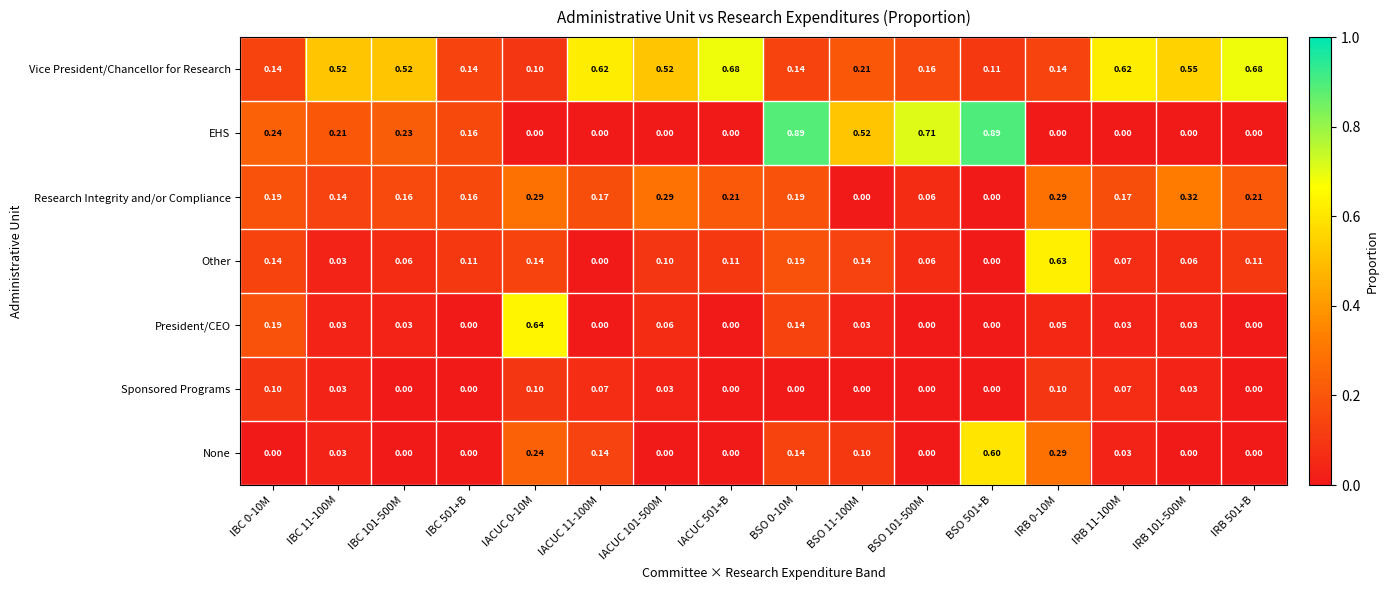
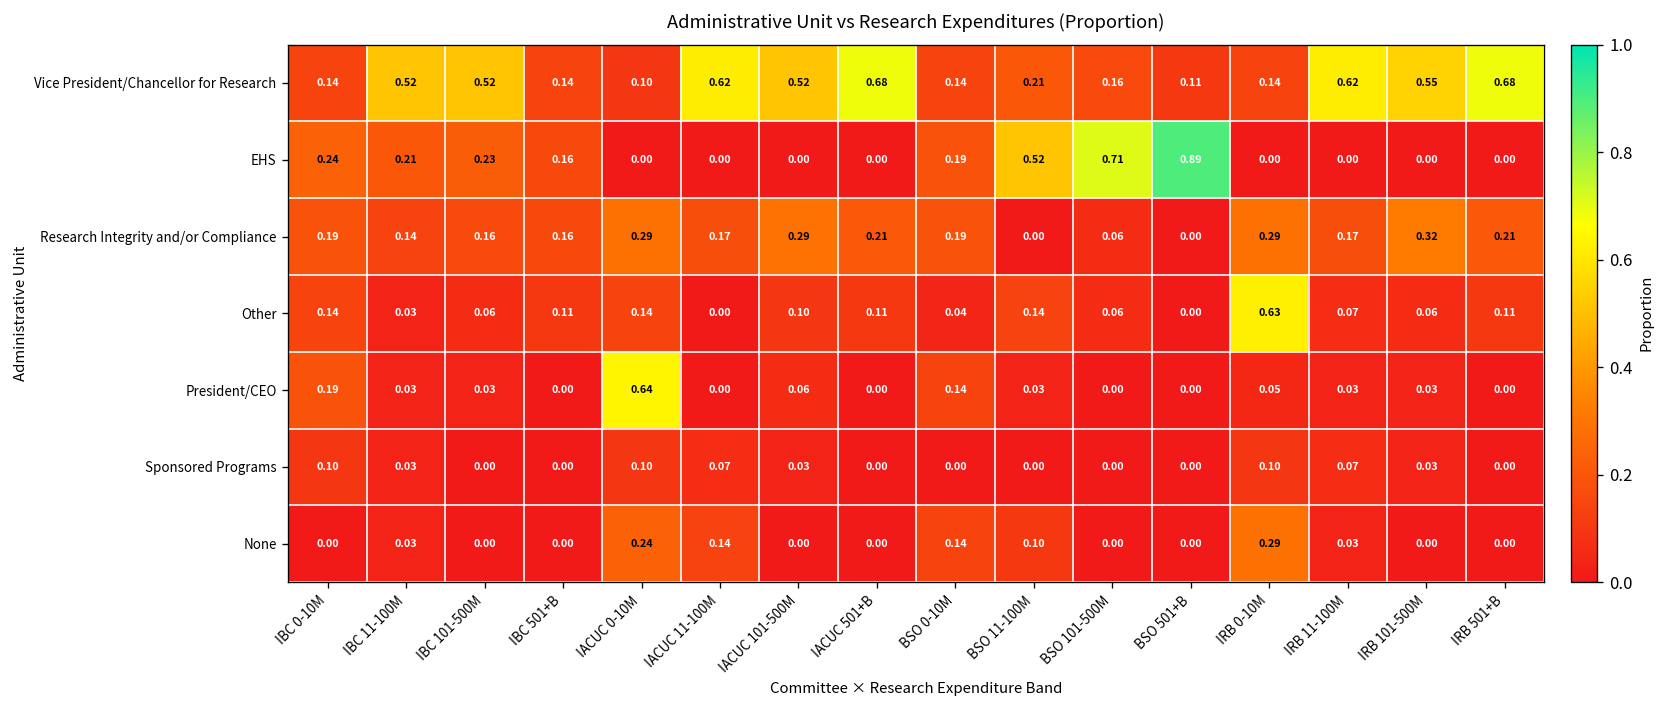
  {
    "Vice President/Chancellor for Research": {
      "IBC 0-10M": 0.14,
      "IBC 11-100M": 0.52,
      "IBC 101-500M": 0.52,
      "IBC 501+B": 0.14,
      "IACUC 0-10M": 0.10,
      "IACUC 11-100M": 0.62,
      "IACUC 101-500M": 0.52,
      "IACUC 501+B": 0.68,
      "BSO 0-10M": 0.14,
      "BSO 11-100M": 0.21,
      "BSO 101-500M": 0.16,
      "BSO 501+B": 0.11,
      "IRB 0-10M": 0.14,
      "IRB 11-100M": 0.62,
      "IRB 101-500M": 0.55,
      "IRB 501+B": 0.68
    },
    "EHS": {
      "IBC 0-10M": 0.24,
      "IBC 11-100M": 0.21,
      "IBC 101-500M": 0.23,
      "IBC 501+B": 0.16,
      "IACUC 0-10M": 0.00,
      "IACUC 11-100M": 0.00,
      "IACUC 101-500M": 0.00,
      "IACUC 501+B": 0.00,
-     "BSO 0-10M": 0.89,
+     "BSO 0-10M": 0.19,
      "BSO 11-100M": 0.52,
      "BSO 101-500M": 0.71,
      "BSO 501+B": 0.89,
      "IRB 0-10M": 0.00,
      "IRB 11-100M": 0.00,
      "IRB 101-500M": 0.00,
      "IRB 501+B": 0.00
    },
    "Research Integrity and/or Compliance": {
      "IBC 0-10M": 0.19,
      "IBC 11-100M": 0.14,
      "IBC 101-500M": 0.16,
      "IBC 501+B": 0.16,
      "IACUC 0-10M": 0.29,
      "IACUC 11-100M": 0.17,
      "IACUC 101-500M": 0.29,
      "IACUC 501+B": 0.21,
      "BSO 0-10M": 0.19,
      "BSO 11-100M": 0.00,
      "BSO 101-500M": 0.06,
      "BSO 501+B": 0.00,
      "IRB 0-10M": 0.29,
      "IRB 11-100M": 0.17,
      "IRB 101-500M": 0.32,
      "IRB 501+B": 0.21
    },
    "Other": {
      "IBC 0-10M": 0.14,
      "IBC 11-100M": 0.03,
      "IBC 101-500M": 0.06,
      "IBC 501+B": 0.11,
      "IACUC 0-10M": 0.14,
      "IACUC 11-100M": 0.00,
      "IACUC 101-500M": 0.10,
      "IACUC 501+B": 0.11,
-     "BSO 0-10M": 0.19,
+     "BSO 0-10M": 0.04,
      "BSO 11-100M": 0.14,
      "BSO 101-500M": 0.06,
      "BSO 501+B": 0.00,
      "IRB 0-10M": 0.63,
      "IRB 11-100M": 0.07,
      "IRB 101-500M": 0.06,
      "IRB 501+B": 0.11
    },
    "President/CEO": {
      "IBC 0-10M": 0.19,
      "IBC 11-100M": 0.03,
      "IBC 101-500M": 0.03,
      "IBC 501+B": 0.00,
      "IACUC 0-10M": 0.64,
      "IACUC 11-100M": 0.00,
      "IACUC 101-500M": 0.06,
      "IACUC 501+B": 0.00,
      "BSO 0-10M": 0.14,
      "BSO 11-100M": 0.03,
      "BSO 101-500M": 0.00,
      "BSO 501+B": 0.00,
      "IRB 0-10M": 0.05,
      "IRB 11-100M": 0.03,
      "IRB 101-500M": 0.03,
      "IRB 501+B": 0.00
    },
    "Sponsored Programs": {
      "IBC 0-10M": 0.10,
      "IBC 11-100M": 0.03,
      "IBC 101-500M": 0.00,
      "IBC 501+B": 0.00,
      "IACUC 0-10M": 0.10,
      "IACUC 11-100M": 0.07,
      "IACUC 101-500M": 0.03,
      "IACUC 501+B": 0.00,
      "BSO 0-10M": 0.00,
      "BSO 11-100M": 0.00,
      "BSO 101-500M": 0.00,
      "BSO 501+B": 0.00,
      "IRB 0-10M": 0.10,
      "IRB 11-100M": 0.07,
      "IRB 101-500M": 0.03,
      "IRB 501+B": 0.00
    },
    "None": {
      "IBC 0-10M": 0.00,
      "IBC 11-100M": 0.03,
      "IBC 101-500M": 0.00,
      "IBC 501+B": 0.00,
      "IACUC 0-10M": 0.24,
      "IACUC 11-100M": 0.14,
      "IACUC 101-500M": 0.00,
      "IACUC 501+B": 0.00,
      "BSO 0-10M": 0.14,
      "BSO 11-100M": 0.10,
      "BSO 101-500M": 0.00,
-     "BSO 501+B": 0.60,
+     "BSO 501+B": 0.00,
      "IRB 0-10M": 0.29,
      "IRB 11-100M": 0.03,
      "IRB 101-500M": 0.00,
      "IRB 501+B": 0.00
    }
  }
